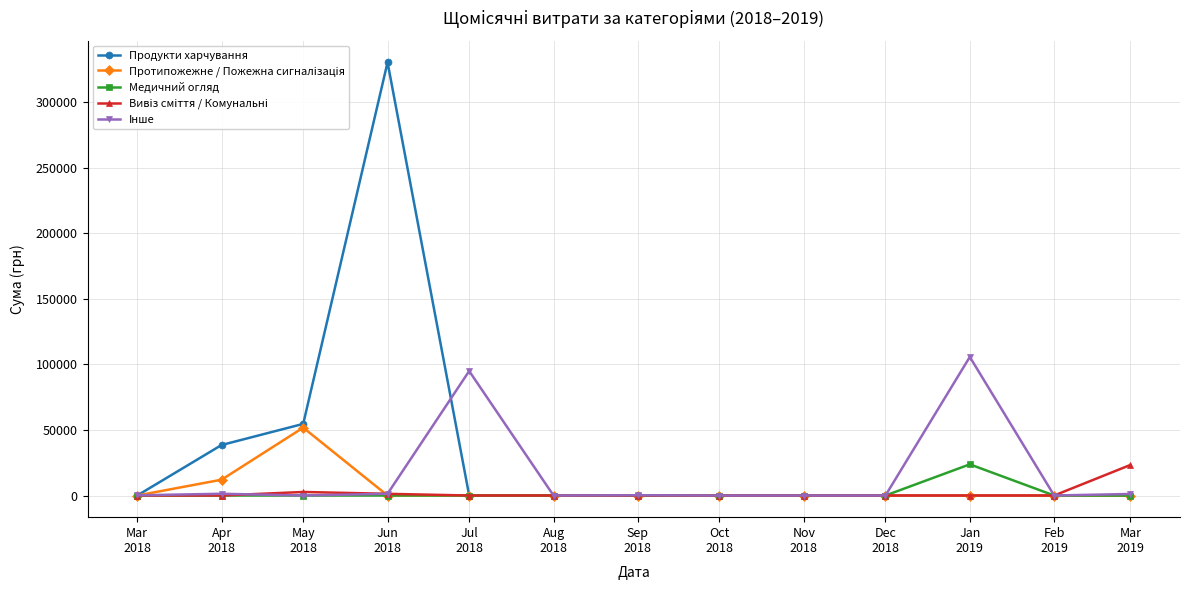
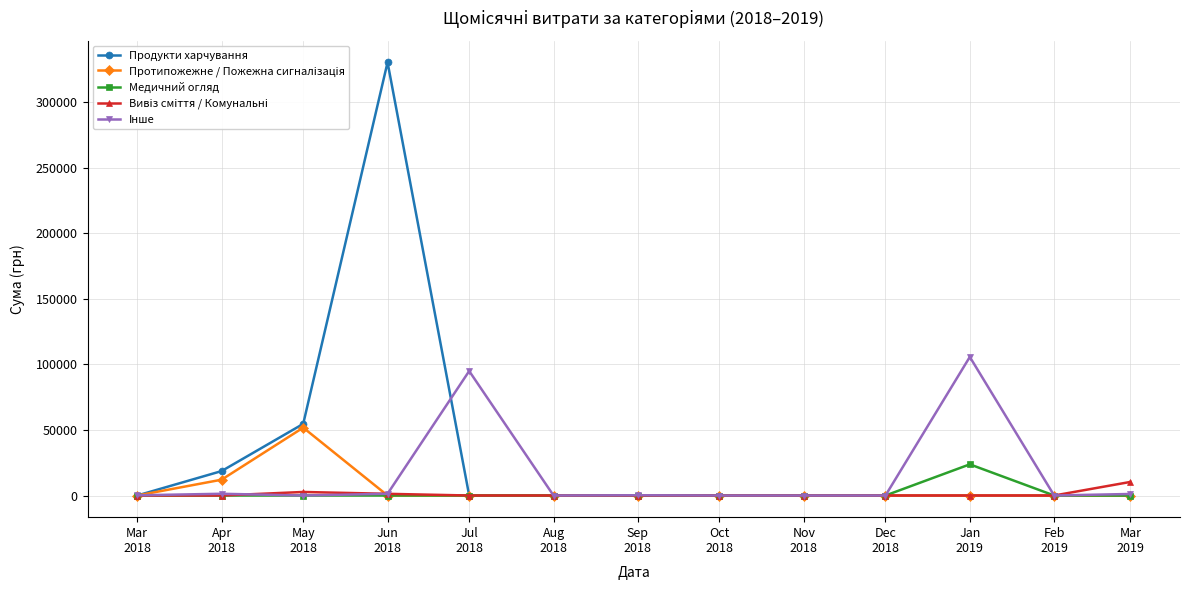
  {
    "Продукти харчування": {
-     "Apr 2018": 39000,
+     "Apr 2018": 19000,
      "May 2018": 55000,
      "Jun 2018": 330000
    },
    "Протипожежне / Пожежна сигналізація": {
      "Apr 2018": 12000,
      "May 2018": 52000
    },
    "Медичний огляд": {
      "Jan 2019": 24000
    },
    "Вивіз сміття / Комунальні": {
      "May 2018": 3000,
-     "Mar 2019": 23000
+     "Mar 2019": 10000
    },
    "Інше": {
      "Jul 2018": 95000,
      "Jan 2019": 106000
    }
  }
